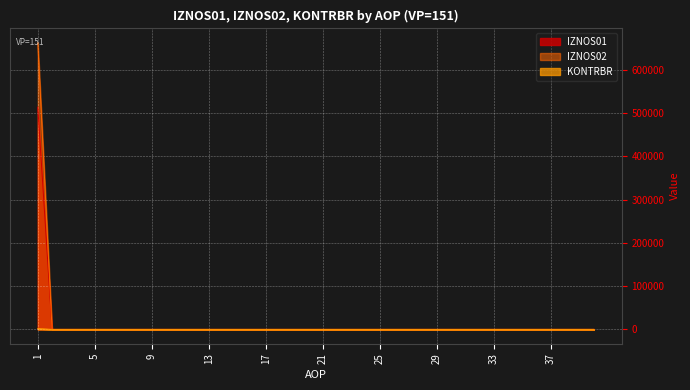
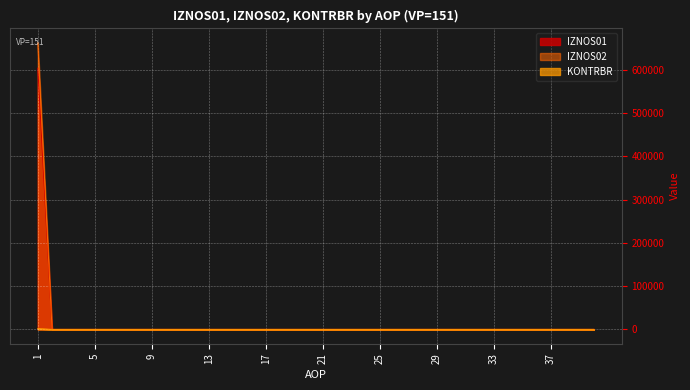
  {
    "IZNOS01": {
-     "1": 510000
+     "1": 600000
    }
  }
